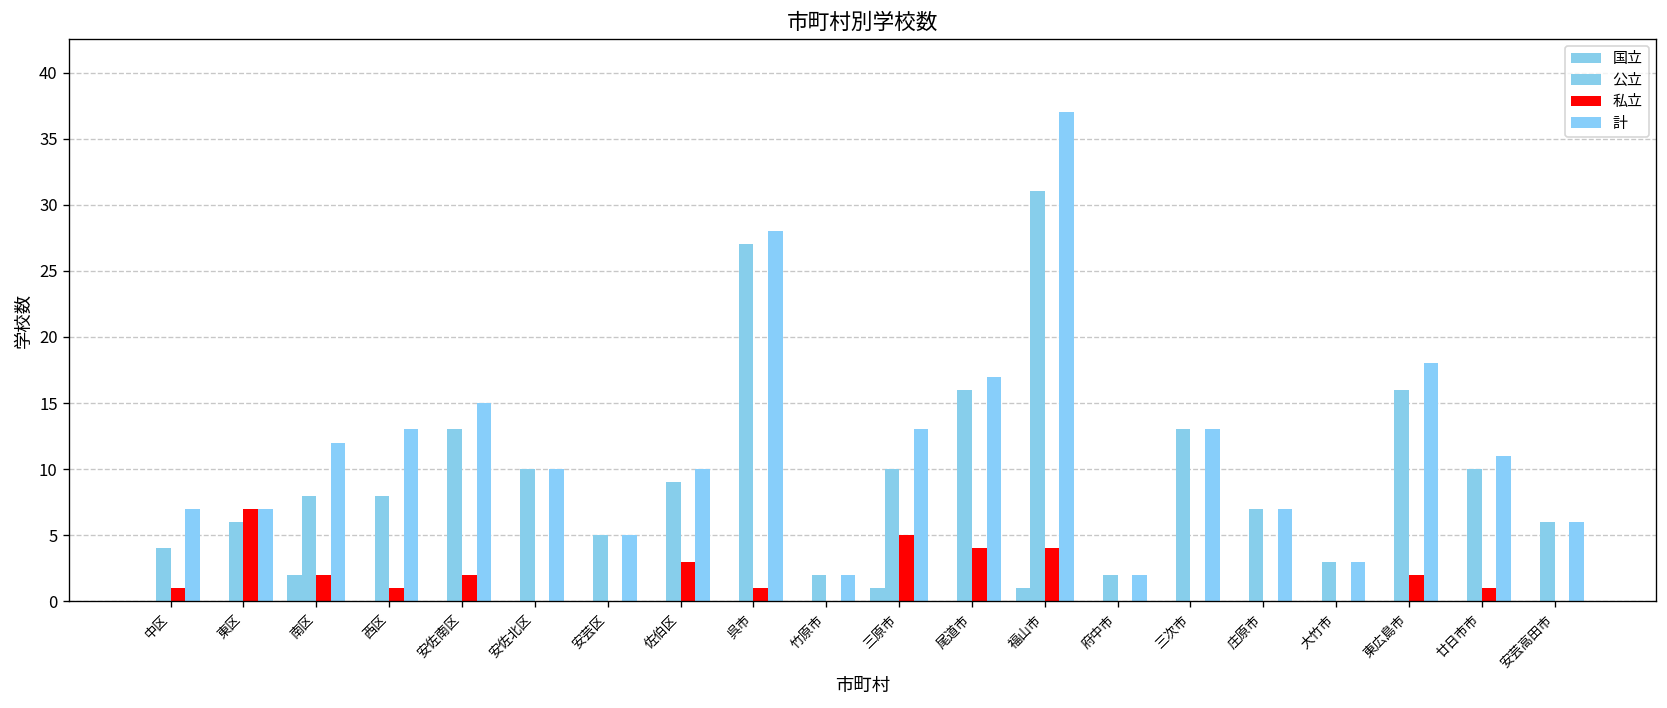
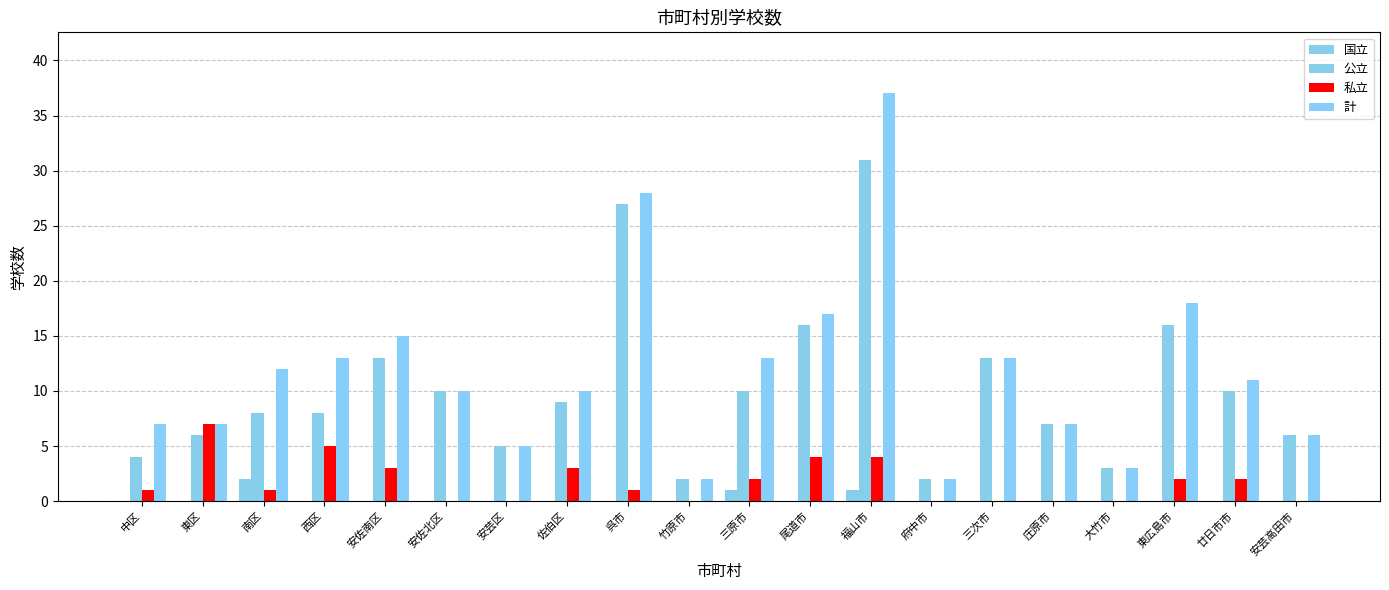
  {
    "私立": {
      "中区": 1,
      "東区": 7,
-     "南区": 2,
-     "西区": 1,
-     "安佐南区": 2,
+     "南区": 1,
+     "西区": 5,
+     "安佐南区": 3,
      "安佐北区": 0,
      "安芸区": 0,
      "佐伯区": 3,
      "呉市": 1,
      "竹原市": 0,
-     "三原市": 5,
+     "三原市": 2,
      "尾道市": 4,
      "福山市": 4,
      "府中市": 0,
      "三次市": 0,
      "庄原市": 0,
      "大竹市": 0,
      "東広島市": 2,
-     "廿日市市": 1,
+     "廿日市市": 2,
      "安芸高田市": 0
    }
  }
